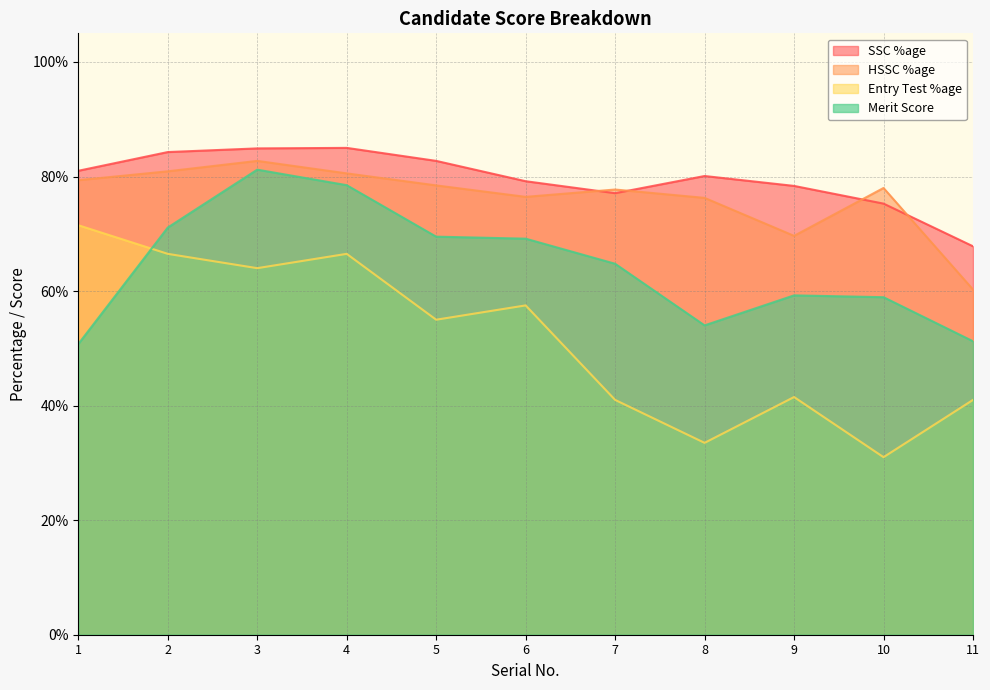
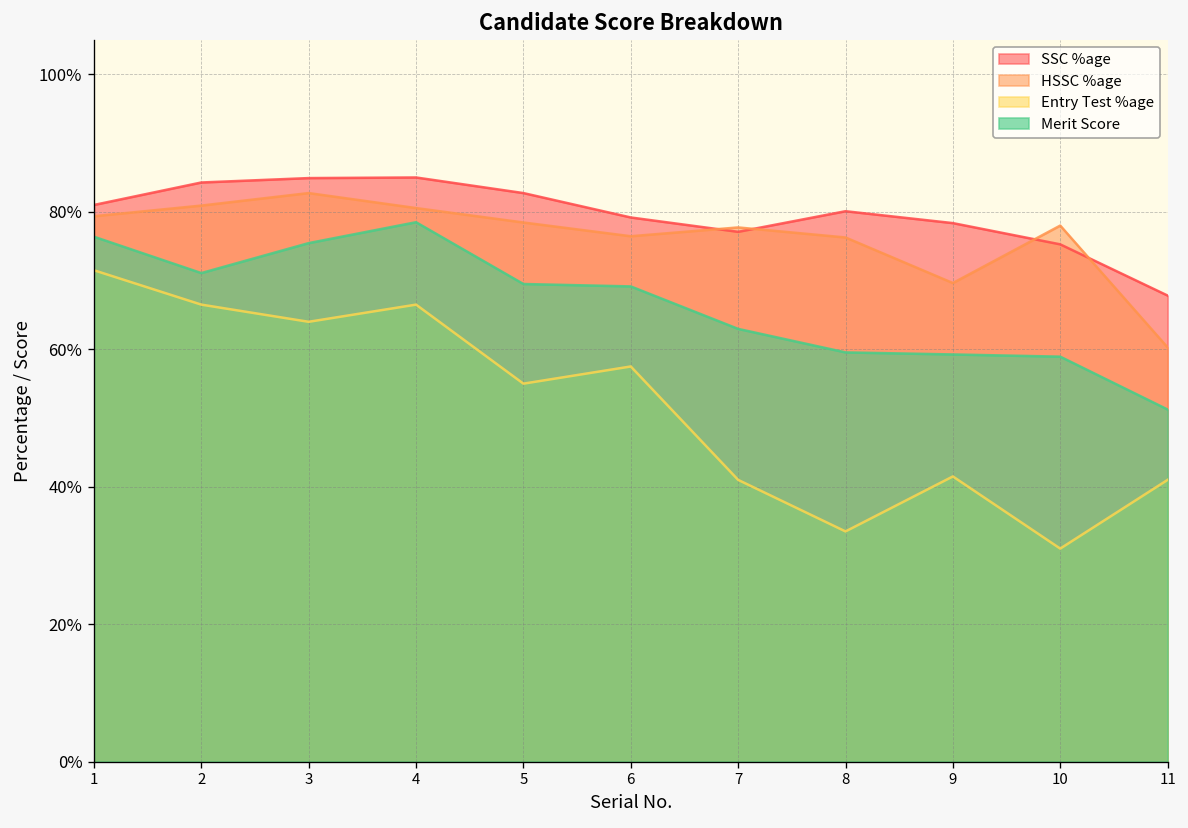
  {
    "Merit Score": {
-     "1": "51%",
+     "1": "76%",
      "2": "71%",
-     "3": "81%",
+     "3": "75%",
      "4": "78%",
      "5": "70%",
      "6": "69%",
-     "7": "65%",
-     "8": "54%",
+     "7": "63%",
+     "8": "60%",
      "9": "59%",
      "10": "59%",
      "11": "51%"
    }
  }
